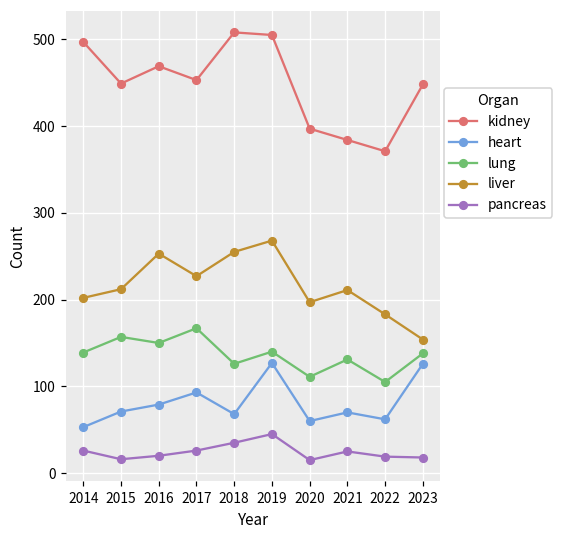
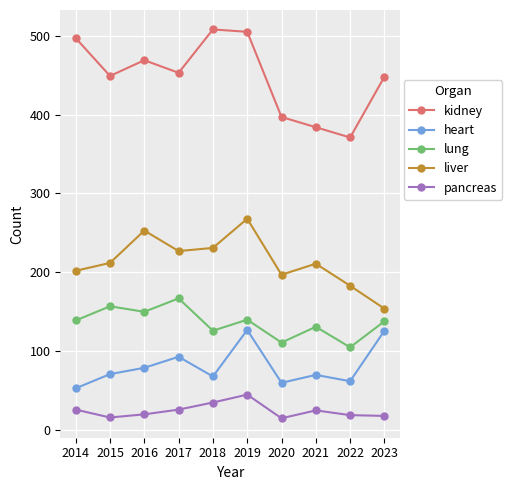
  {
    "kidney": {
      "2014": 500,
      "2015": 450,
      "2016": 470,
      "2017": 450,
      "2018": 510,
      "2019": 510,
      "2020": 400,
      "2021": 380,
      "2022": 370,
      "2023": 450
    },
    "heart": {
      "2014": 50,
      "2015": 70,
      "2016": 80,
      "2017": 90,
      "2018": 70,
      "2019": 130,
      "2020": 60,
      "2021": 70,
      "2022": 60,
      "2023": 130
    },
    "lung": {
      "2014": 140,
      "2015": 160,
      "2016": 150,
      "2017": 170,
      "2018": 130,
      "2019": 140,
      "2020": 110,
      "2021": 130,
      "2022": 110,
      "2023": 140
    },
    "liver": {
      "2014": 200,
      "2015": 210,
      "2016": 250,
      "2017": 230,
-     "2018": 260,
+     "2018": 230,
      "2019": 270,
      "2020": 200,
      "2021": 210,
      "2022": 180,
      "2023": 150
    },
    "pancreas": {
      "2014": 30,
      "2015": 20,
      "2016": 20,
      "2017": 30,
      "2018": 40,
      "2019": 50,
      "2020": 20,
      "2021": 30,
      "2022": 20,
      "2023": 20
    }
  }
